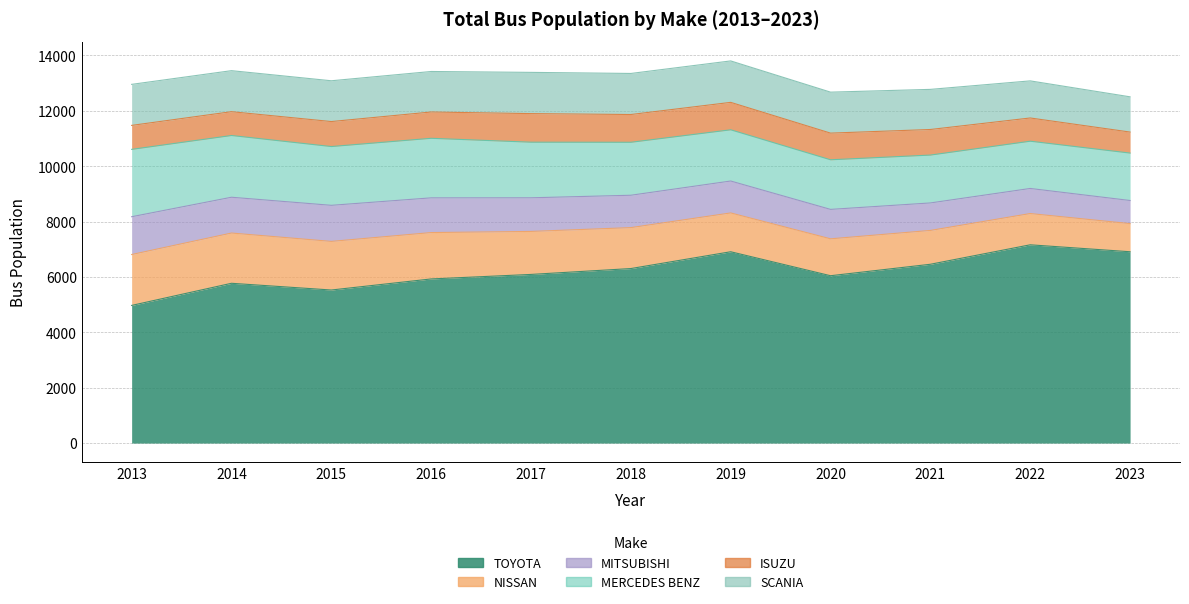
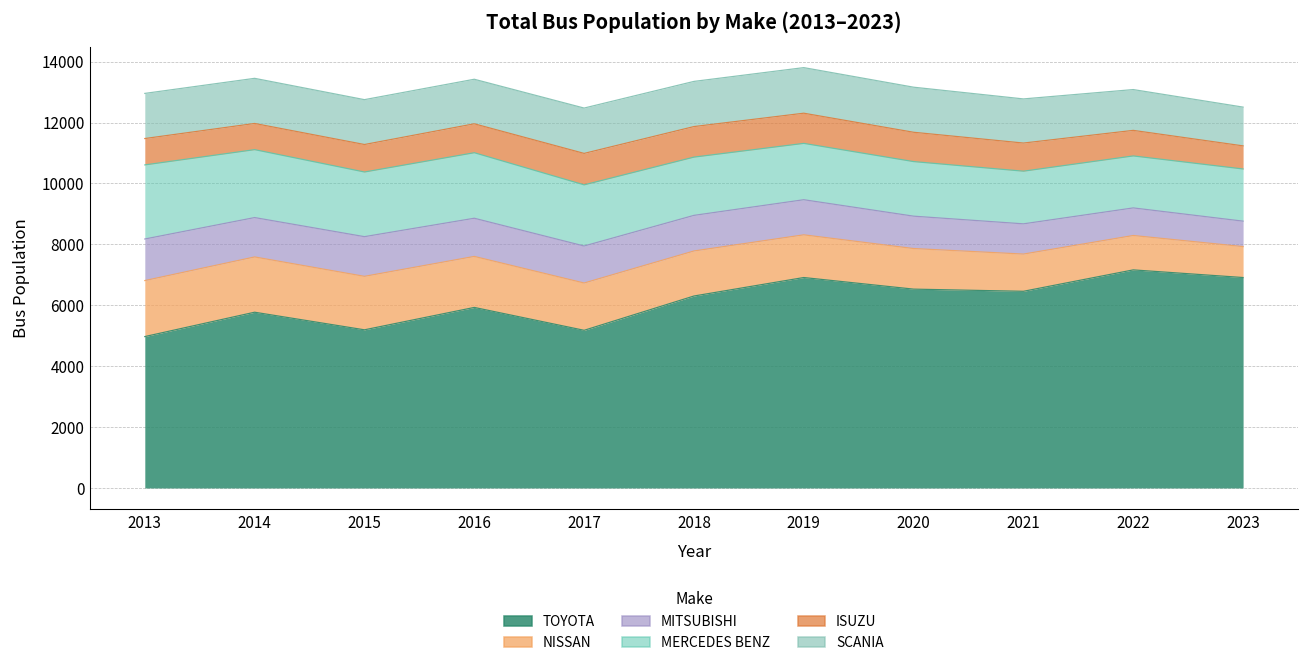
  {
    "TOYOTA": {
      "2013": 5000,
      "2014": 5800,
-     "2015": 5500,
+     "2015": 5200,
      "2016": 5900,
-     "2017": 6100,
+     "2017": 5200,
      "2018": 6300,
      "2019": 6900,
-     "2020": 6000,
+     "2020": 6500,
      "2021": 6500,
      "2022": 7200,
      "2023": 6900
    }
  }
